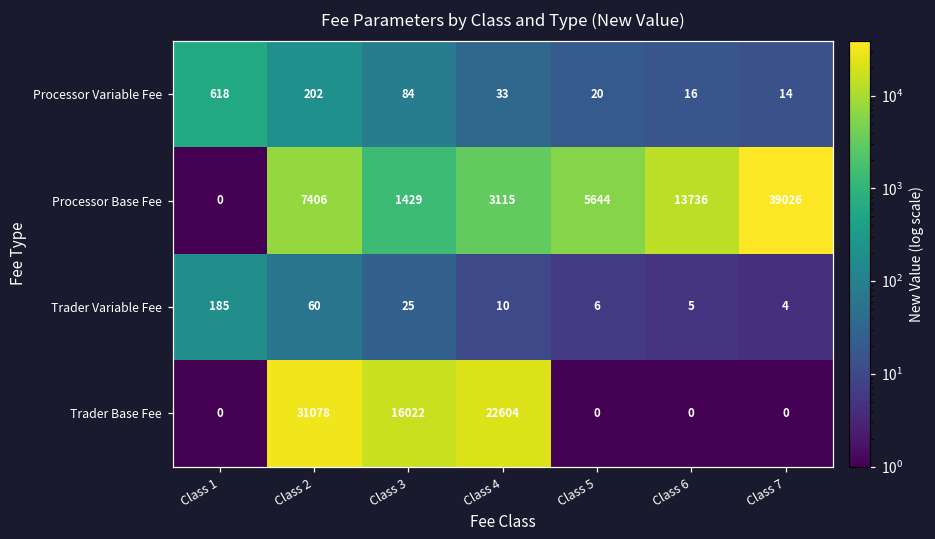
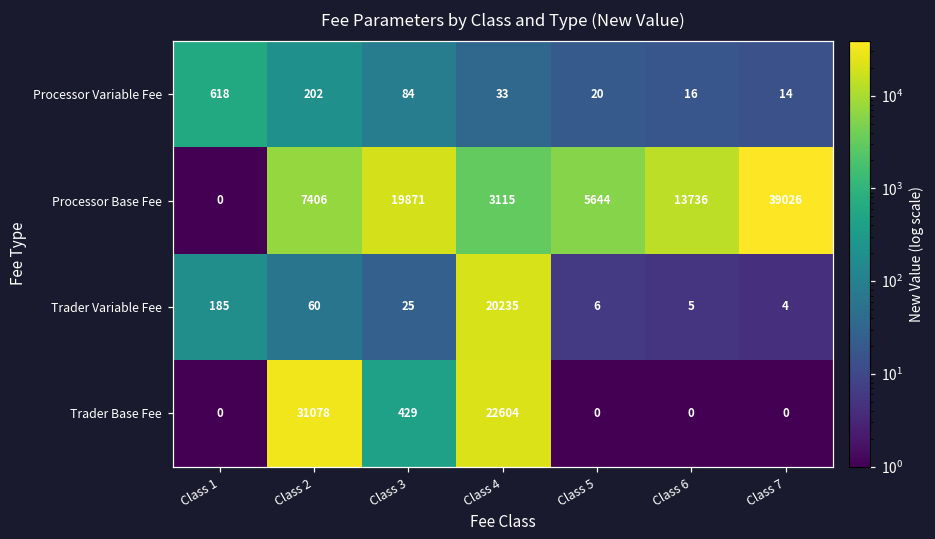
  {
    "Processor Variable Fee": {
      "Class 1": 618,
      "Class 2": 202,
      "Class 3": 84,
      "Class 4": 33,
      "Class 5": 20,
      "Class 6": 16,
      "Class 7": 14
    },
    "Processor Base Fee": {
      "Class 1": 0,
      "Class 2": 7406,
-     "Class 3": 1429,
+     "Class 3": 19871,
      "Class 4": 3115,
      "Class 5": 5644,
      "Class 6": 13736,
      "Class 7": 39026
    },
    "Trader Variable Fee": {
      "Class 1": 185,
      "Class 2": 60,
      "Class 3": 25,
-     "Class 4": 10,
+     "Class 4": 20235,
      "Class 5": 6,
      "Class 6": 5,
      "Class 7": 4
    },
    "Trader Base Fee": {
      "Class 1": 0,
      "Class 2": 31078,
-     "Class 3": 16022,
+     "Class 3": 429,
      "Class 4": 22604,
      "Class 5": 0,
      "Class 6": 0,
      "Class 7": 0
    }
  }
